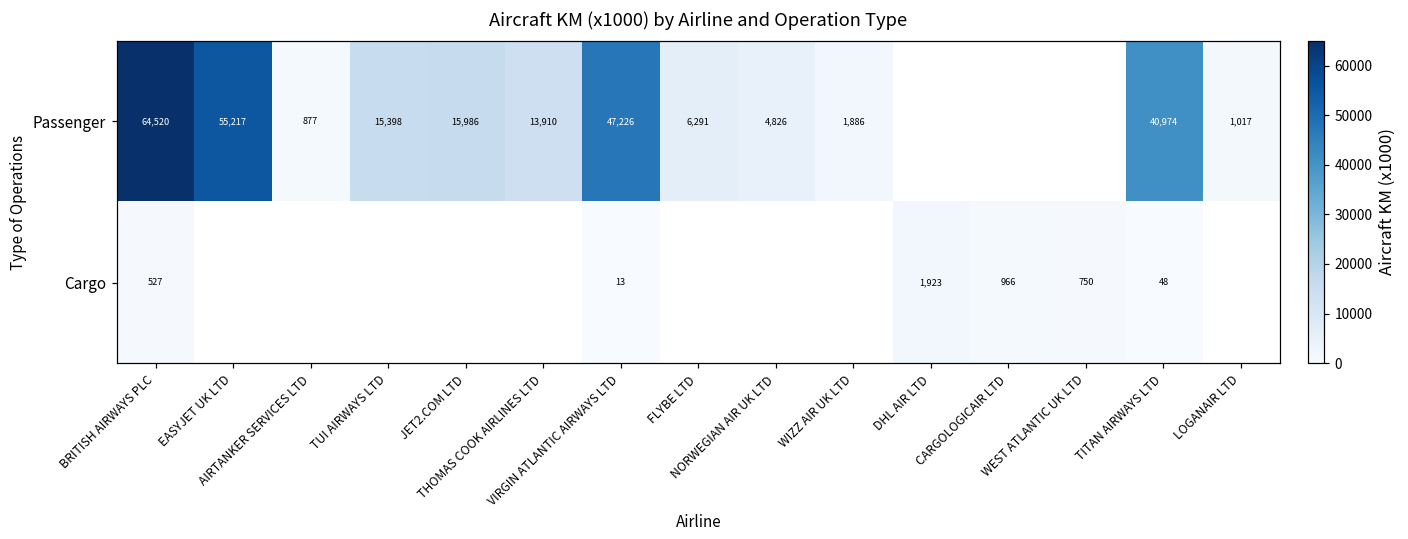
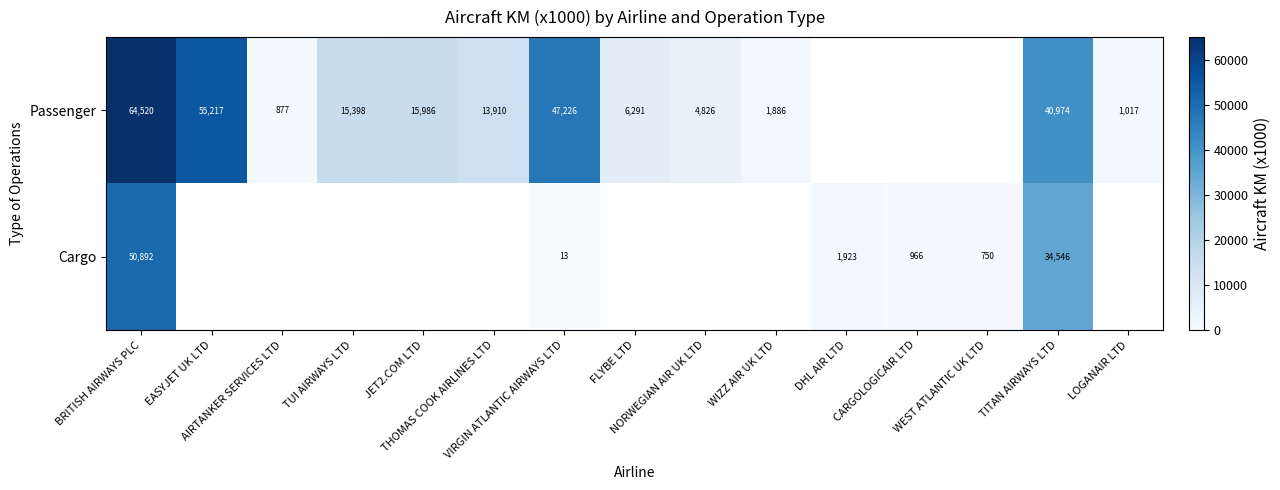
  {
    "Passenger": {
      "BRITISH AIRWAYS PLC": "64,520",
      "EASYJET UK LTD": "55,217",
      "AIRTANKER SERVICES LTD": "877",
      "TUI AIRWAYS LTD": "15,398",
      "JET2.COM LTD": "15,986",
      "THOMAS COOK AIRLINES LTD": "13,910",
      "VIRGIN ATLANTIC AIRWAYS LTD": "47,226",
      "FLYBE LTD": "6,291",
      "NORWEGIAN AIR UK LTD": "4,826",
      "WIZZ AIR UK LTD": "1,886",
      "TITAN AIRWAYS LTD": "40,974",
      "LOGANAIR LTD": "1,017"
    },
    "Cargo": {
-     "BRITISH AIRWAYS PLC": "527",
+     "BRITISH AIRWAYS PLC": "50,892",
      "VIRGIN ATLANTIC AIRWAYS LTD": "13",
      "DHL AIR LTD": "1,923",
      "CARGOLOGICAIR LTD": "966",
      "WEST ATLANTIC UK LTD": "750",
-     "TITAN AIRWAYS LTD": "48"
+     "TITAN AIRWAYS LTD": "34,546"
    }
  }
